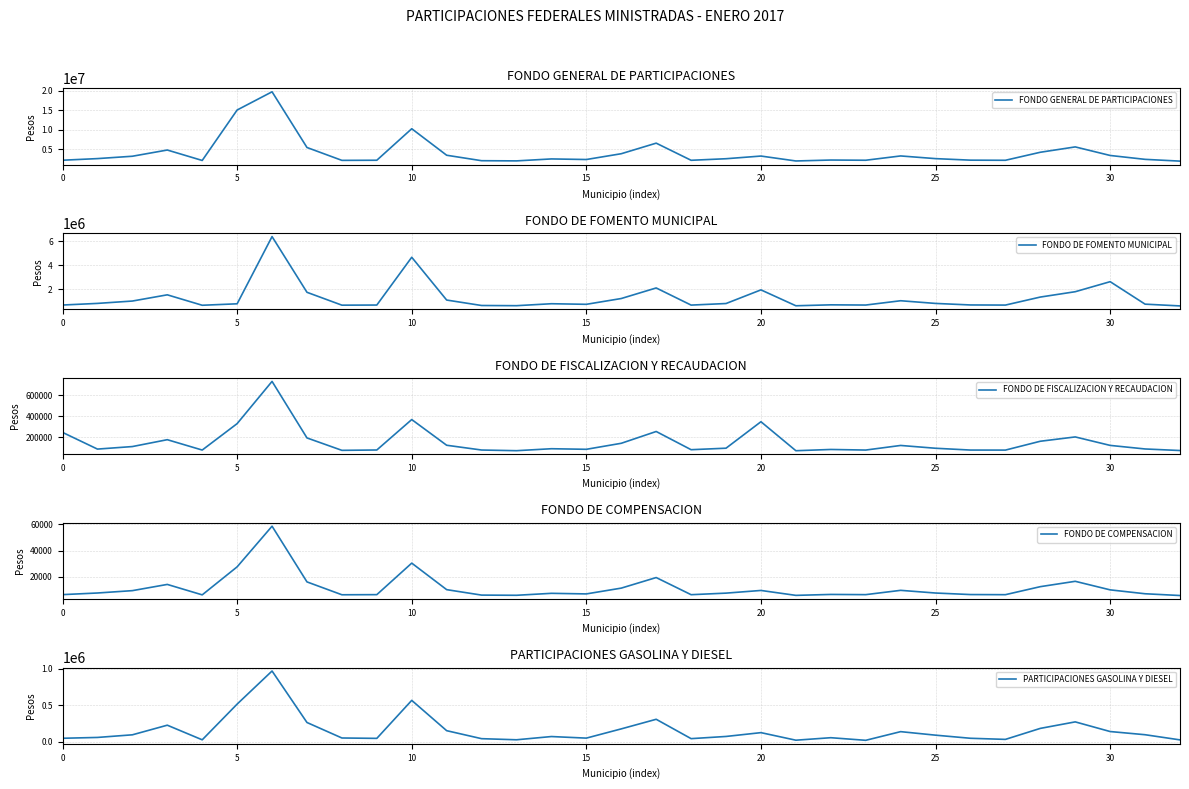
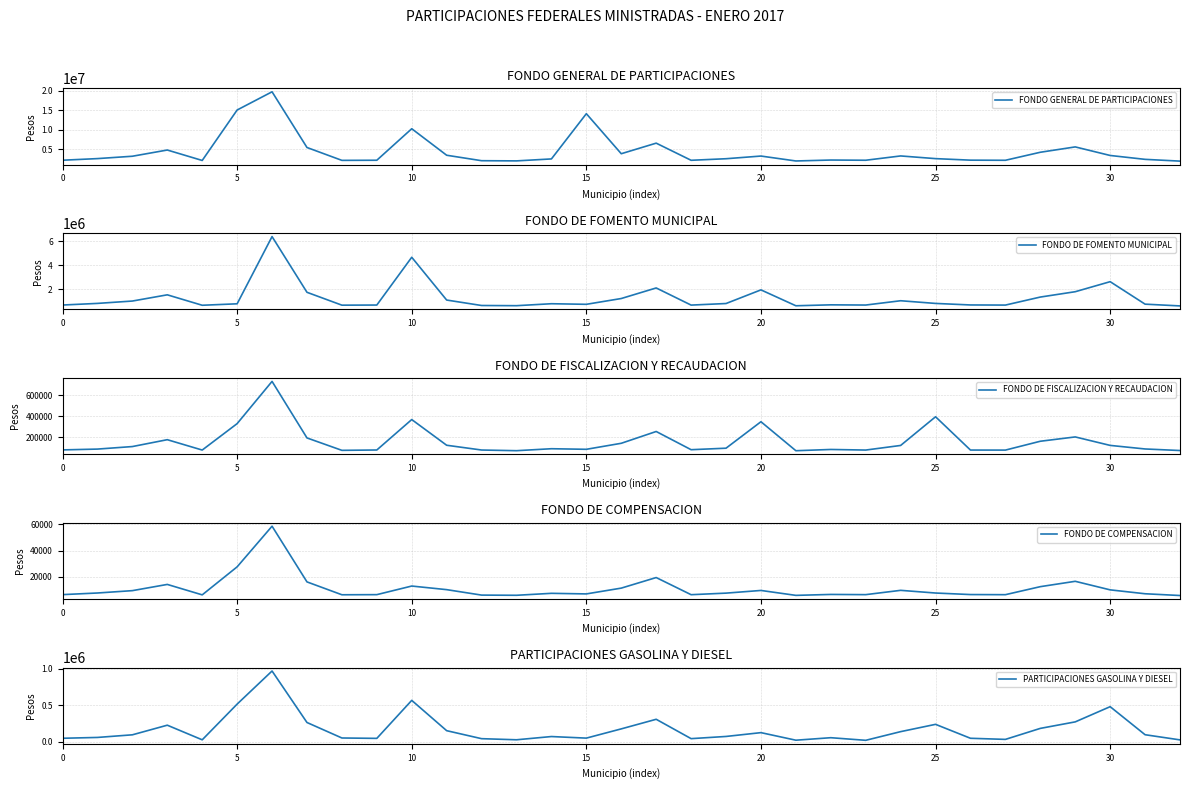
  {
    "FONDO GENERAL DE PARTICIPACIONES": {
      "0": 2000000,
      "5": 15000000,
      "10": 10000000,
-     "15": 2000000,
+     "15": 14000000,
      "20": 3000000,
      "25": 3000000,
      "30": 3000000
    },
    "FONDO DE FOMENTO MUNICIPAL": {
      "0": 700000,
      "5": 800000,
      "10": 4700000,
      "15": 800000,
      "20": 2000000,
      "25": 800000,
      "30": 2600000
    },
    "FONDO DE FISCALIZACION Y RECAUDACION": {
-     "0": 250000,
+     "0": 80000,
      "5": 330000,
      "10": 370000,
      "15": 90000,
      "20": 350000,
-     "25": 100000,
+     "25": 400000,
      "30": 130000
    },
    "FONDO DE COMPENSACION": {
      "0": 7000,
      "5": 28000,
-     "10": 30000,
+     "10": 13000,
      "15": 7000,
      "20": 10000,
      "25": 8000,
      "30": 10000
    },
    "PARTICIPACIONES GASOLINA Y DIESEL": {
      "0": 0,
      "5": 500000,
      "10": 600000,
      "15": 0,
      "20": 100000,
-     "25": 100000,
-     "30": 100000
+     "25": 200000,
+     "30": 500000
    }
  }
